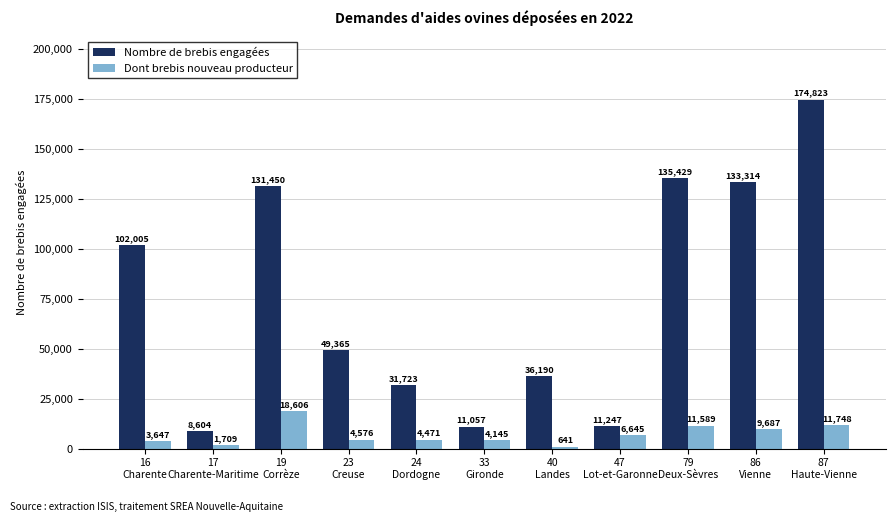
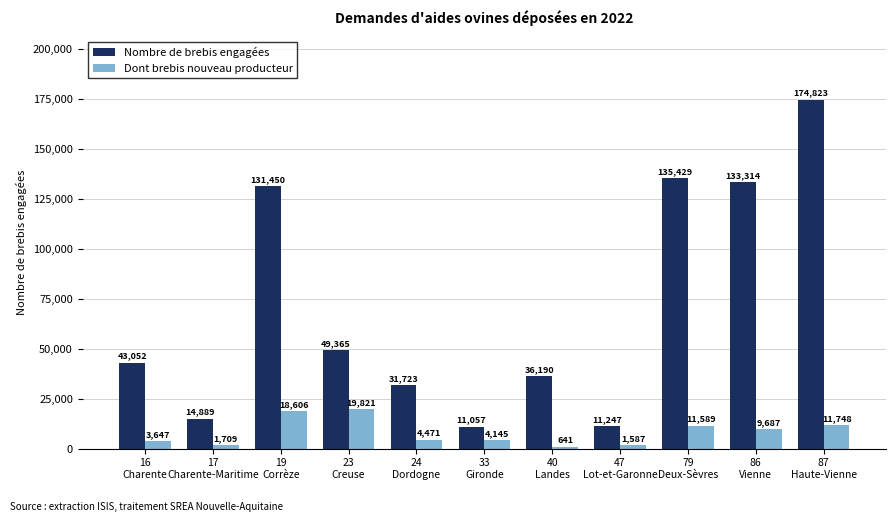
  {
    "Nombre de brebis engagées": {
-     "16 Charente": "102,005",
-     "17 Charente-Maritime": "8,604",
+     "16 Charente": "43,052",
+     "17 Charente-Maritime": "14,889",
      "19 Corrèze": "131,450",
      "23 Creuse": "49,365",
      "24 Dordogne": "31,723",
      "33 Gironde": "11,057",
      "40 Landes": "36,190",
      "47 Lot-et-Garonne": "11,247",
      "79 Deux-Sèvres": "135,429",
      "86 Vienne": "133,314",
      "87 Haute-Vienne": "174,823"
    },
    "Dont brebis nouveau producteur": {
      "16 Charente": "3,647",
      "17 Charente-Maritime": "1,709",
      "19 Corrèze": "18,606",
-     "23 Creuse": "4,576",
+     "23 Creuse": "19,821",
      "24 Dordogne": "4,471",
      "33 Gironde": "4,145",
      "40 Landes": "641",
-     "47 Lot-et-Garonne": "6,645",
+     "47 Lot-et-Garonne": "1,587",
      "79 Deux-Sèvres": "11,589",
      "86 Vienne": "9,687",
      "87 Haute-Vienne": "11,748"
    }
  }
